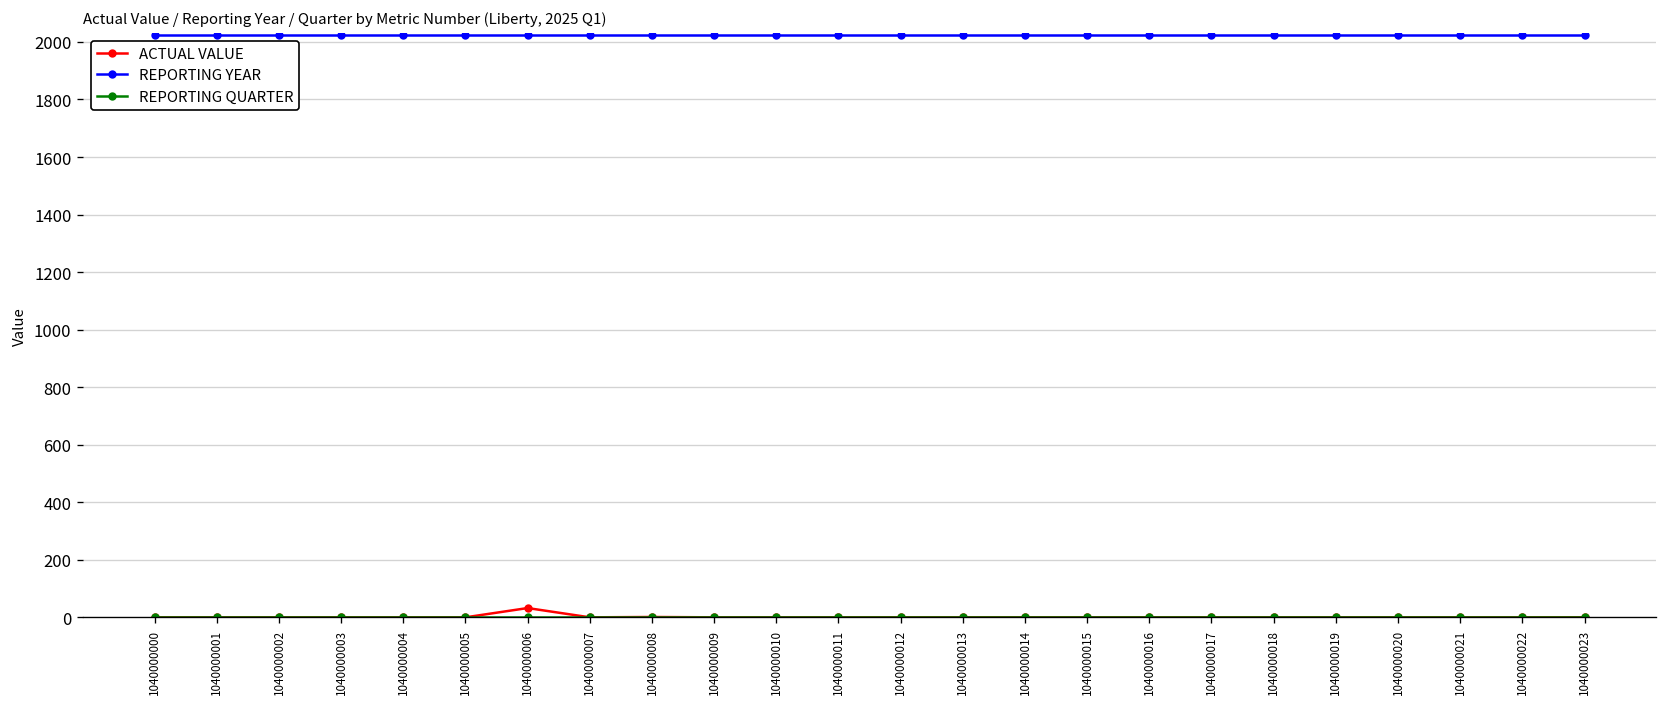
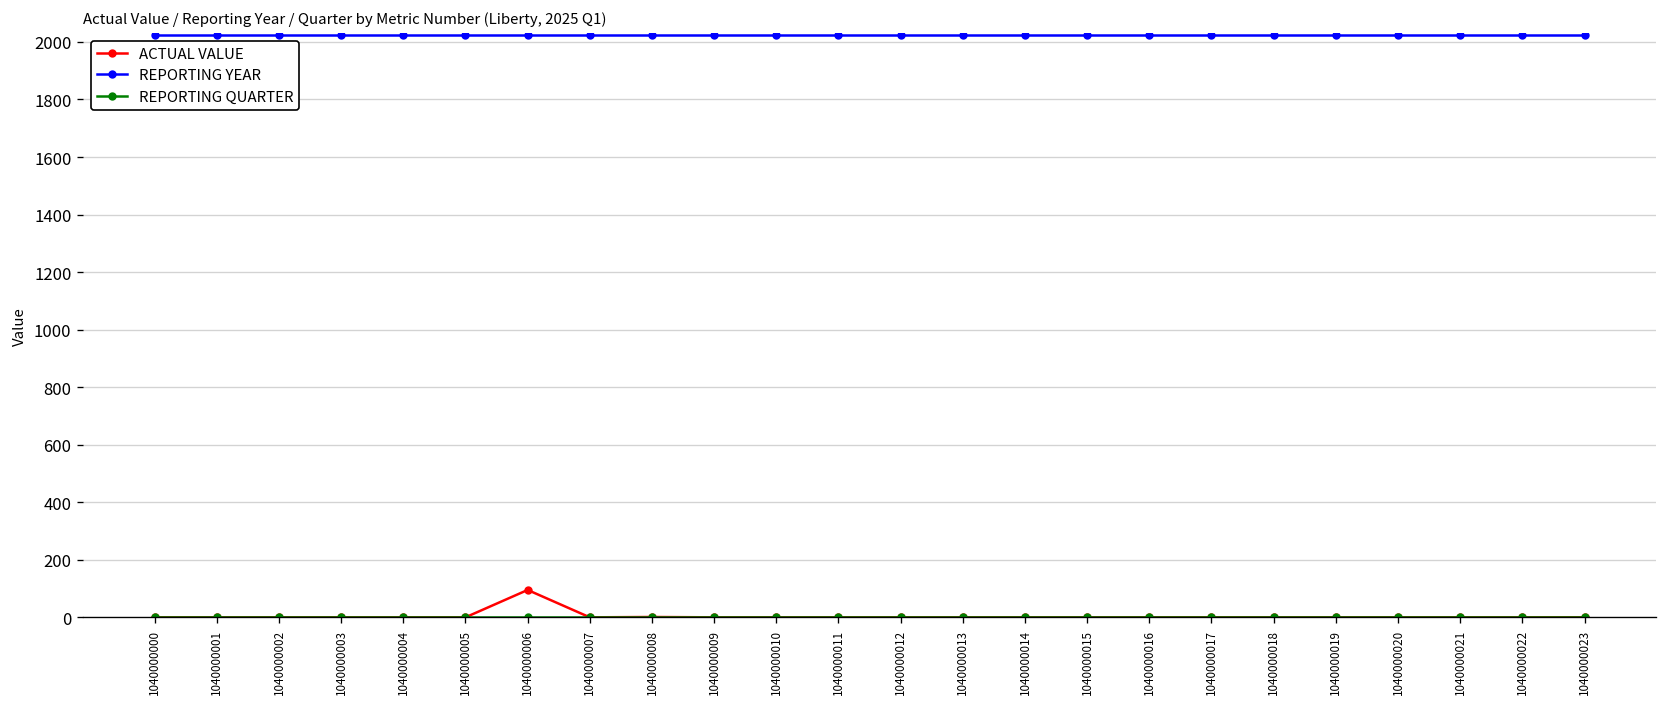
  {
    "ACTUAL VALUE": {
-     "1040000006": 30
+     "1040000006": 100
    },
    "REPORTING YEAR": {
      "1040000000": 2030,
      "1040000001": 2030,
      "1040000002": 2030,
      "1040000003": 2030,
      "1040000004": 2030,
      "1040000005": 2030,
      "1040000006": 2030,
      "1040000007": 2030,
      "1040000008": 2030,
      "1040000009": 2030,
      "1040000010": 2030,
      "1040000011": 2030,
      "1040000012": 2030,
      "1040000013": 2030,
      "1040000014": 2030,
      "1040000015": 2030,
      "1040000016": 2030,
      "1040000017": 2030,
      "1040000018": 2030,
      "1040000019": 2030,
      "1040000020": 2030,
      "1040000021": 2030,
      "1040000022": 2030,
      "1040000023": 2030
    },
    "REPORTING QUARTER": {
      "1040000006": 0
    }
  }
